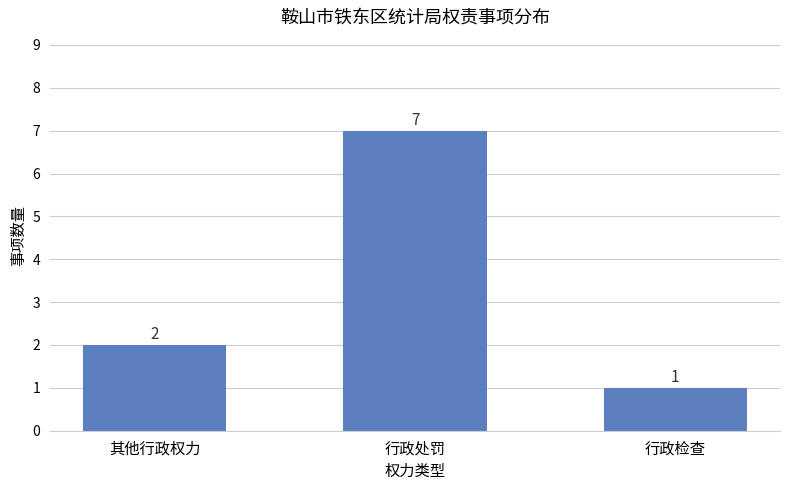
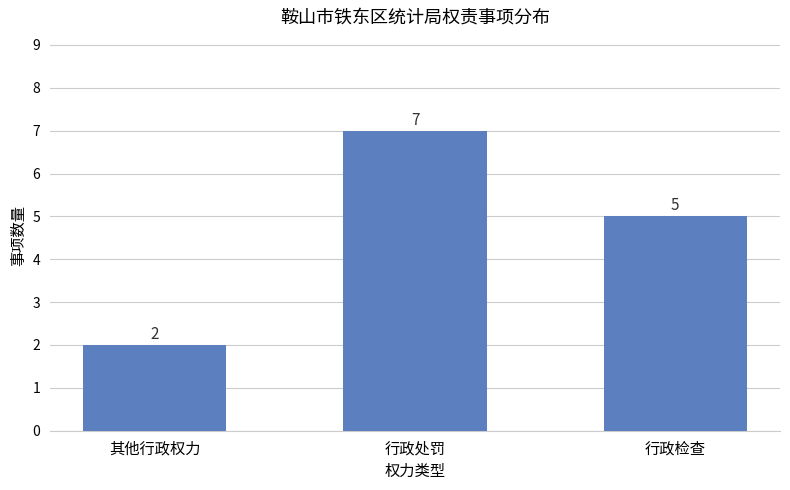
  {
    "其他行政权力": 2,
    "行政处罚": 7,
-   "行政检查": 1
+   "行政检查": 5
  }
